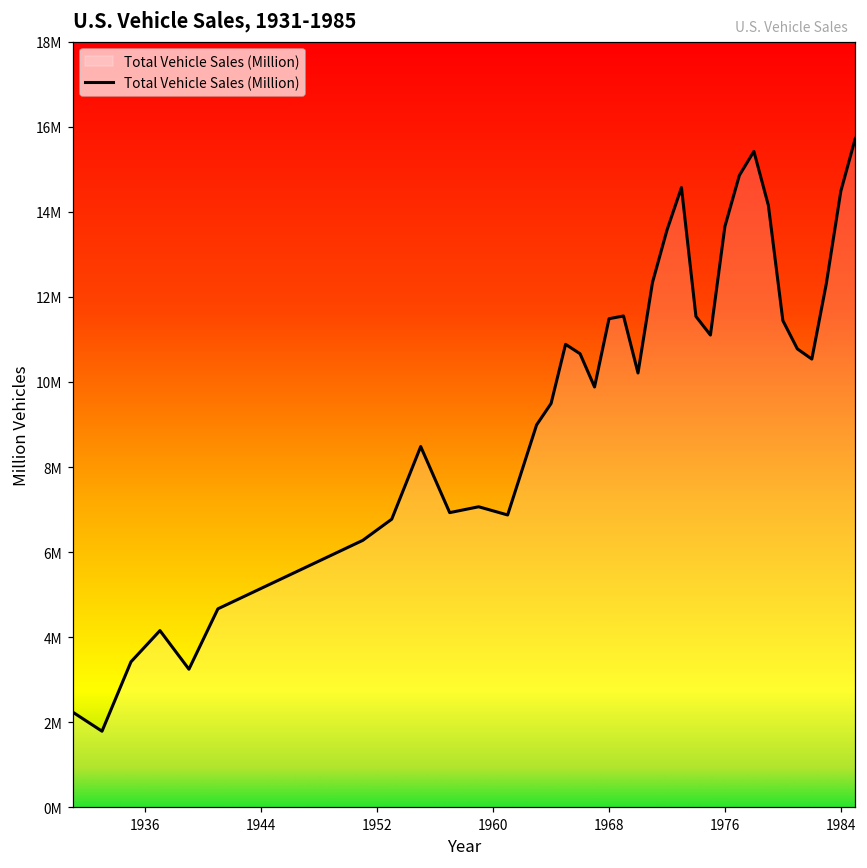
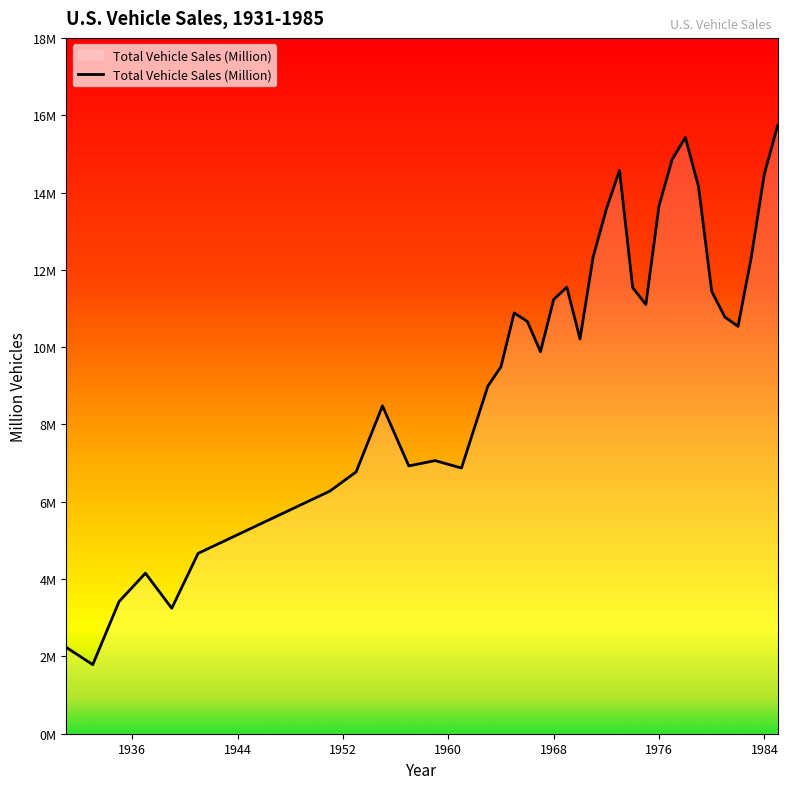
  {
-   "1968": 11500000,
+   "1968": 11200000,
    "1976": 13700000,
    "1984": 14500000
  }
